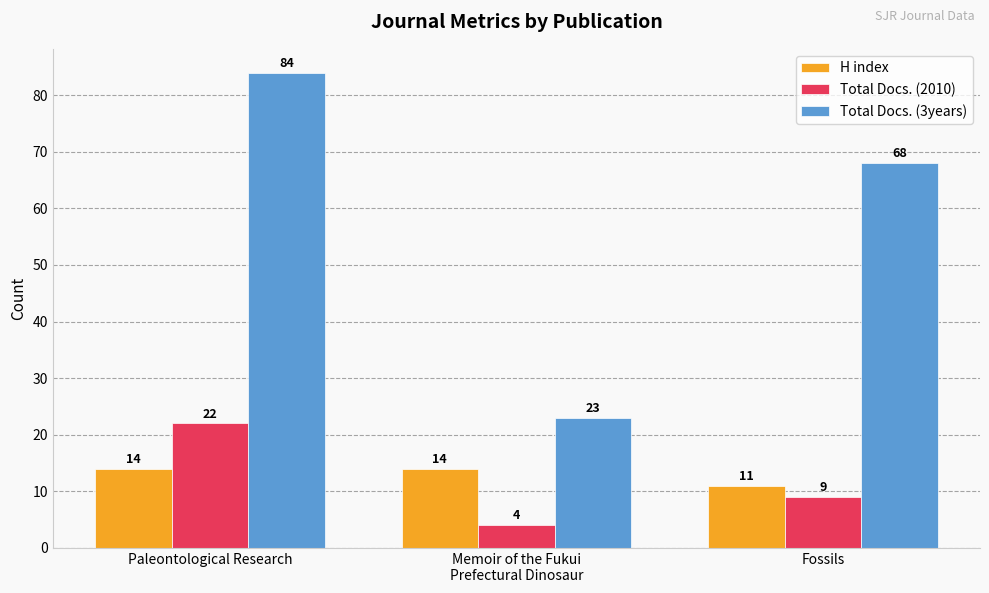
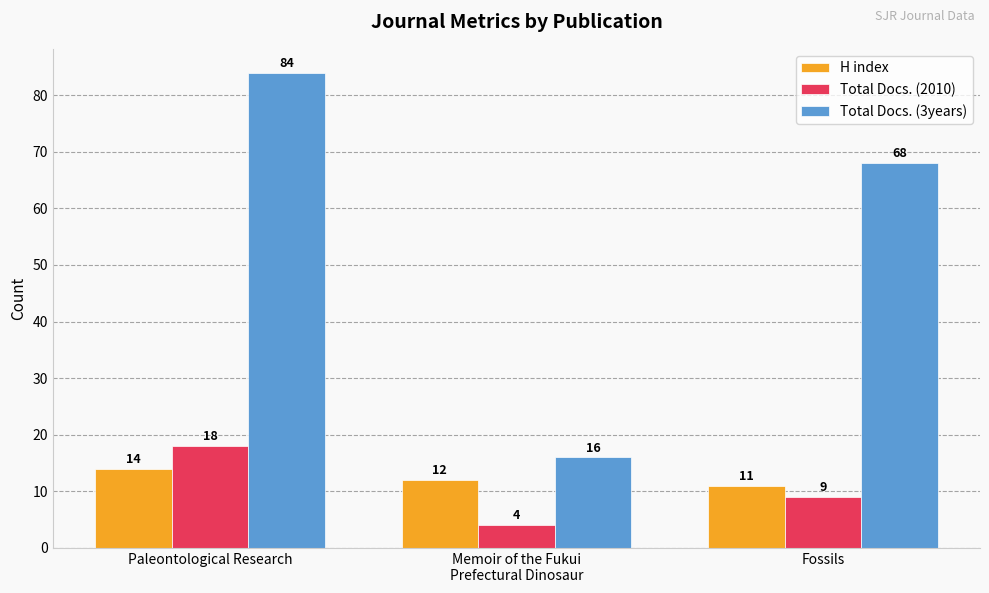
  {
    "H index": {
      "Paleontological Research": 14,
-     "Memoir of the Fukui Prefectural Dinosaur": 14,
+     "Memoir of the Fukui Prefectural Dinosaur": 12,
      "Fossils": 11
    },
    "Total Docs. (2010)": {
-     "Paleontological Research": 22,
+     "Paleontological Research": 18,
      "Memoir of the Fukui Prefectural Dinosaur": 4,
      "Fossils": 9
    },
    "Total Docs. (3years)": {
      "Paleontological Research": 84,
-     "Memoir of the Fukui Prefectural Dinosaur": 23,
+     "Memoir of the Fukui Prefectural Dinosaur": 16,
      "Fossils": 68
    }
  }
